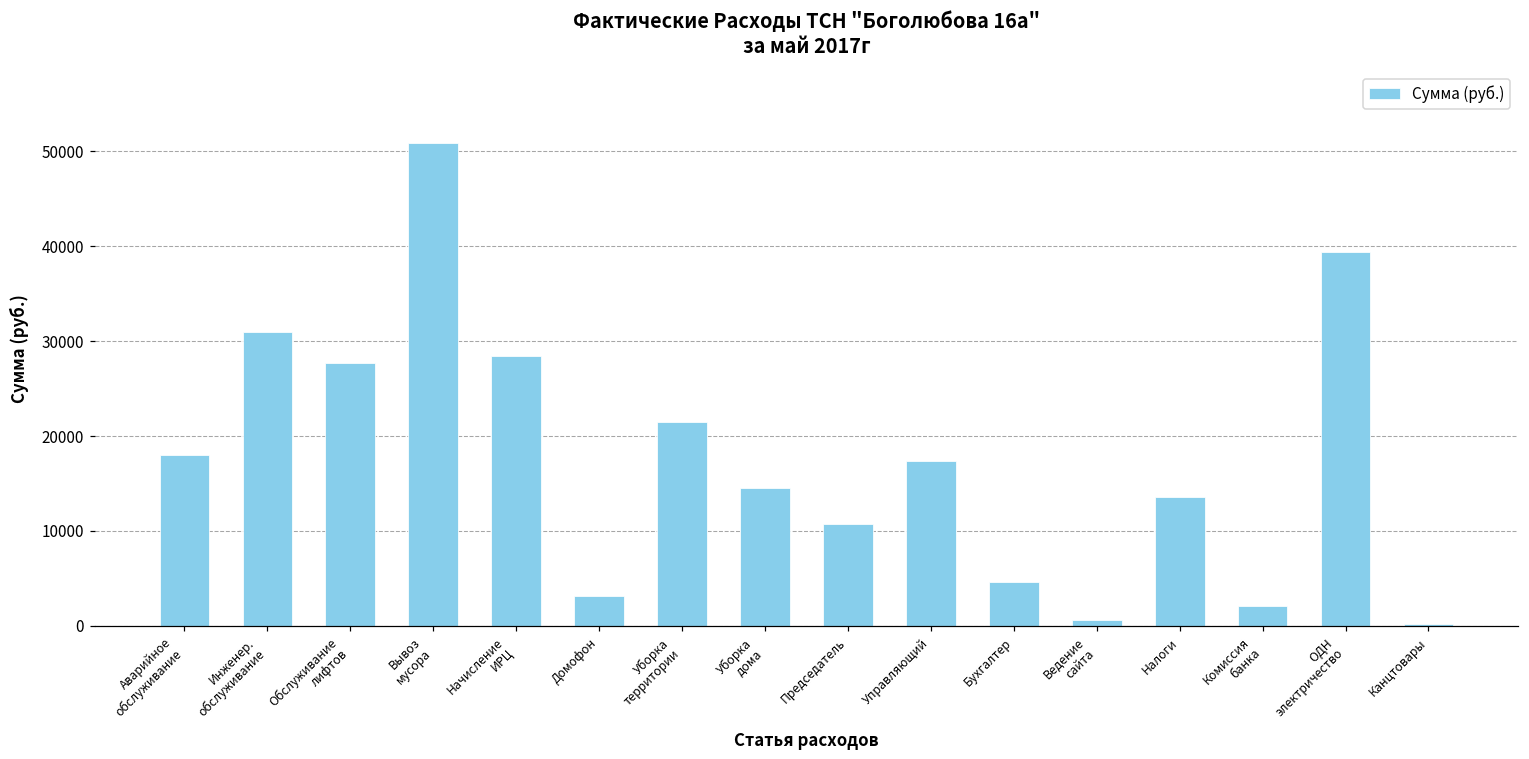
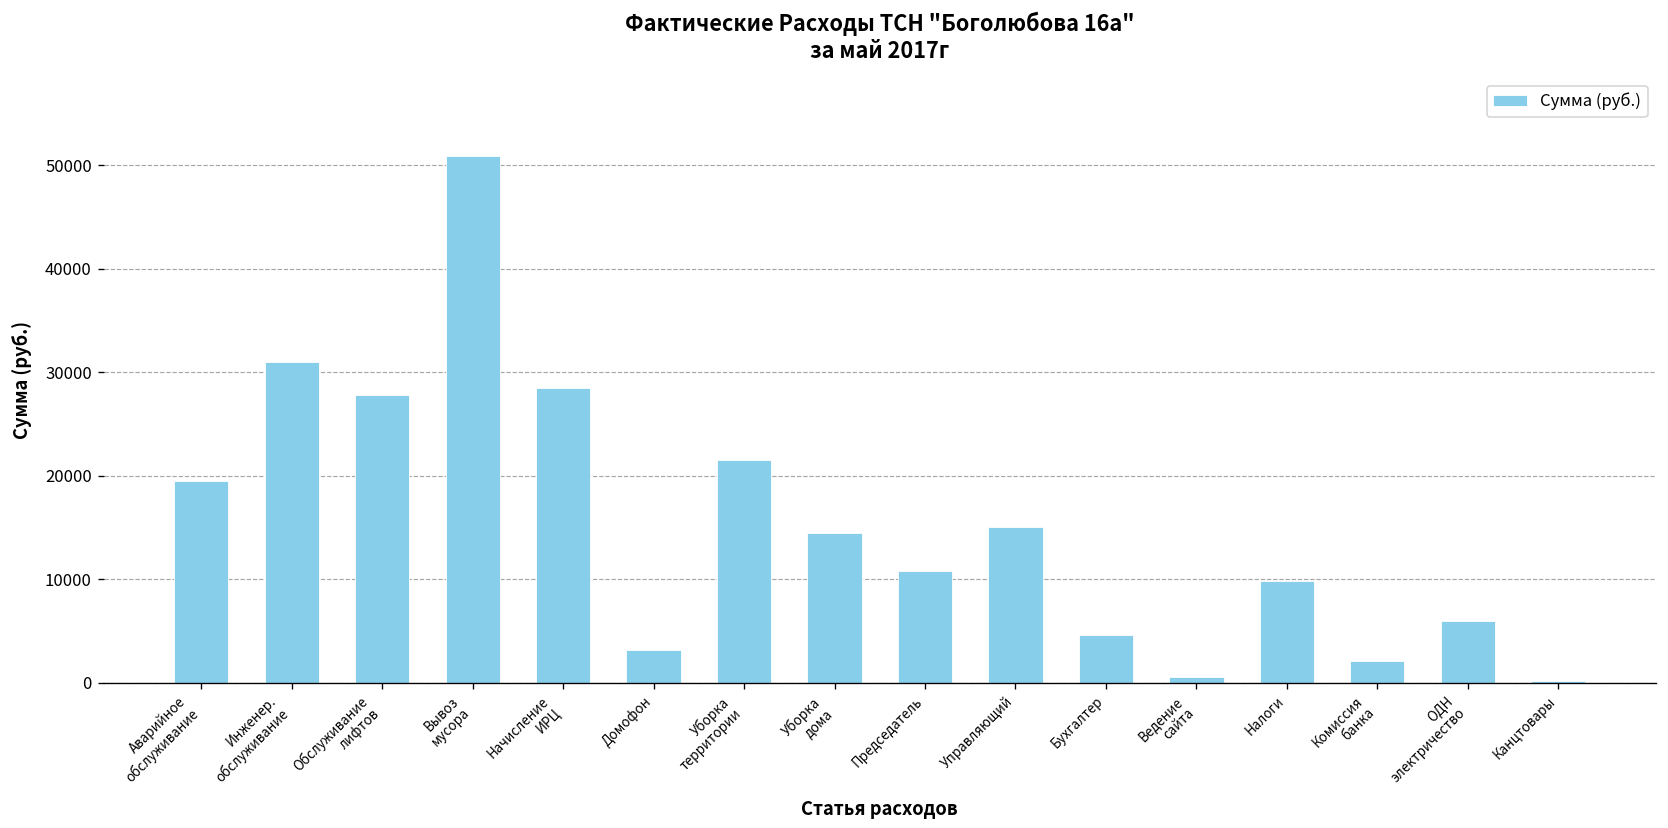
  {
-   "Аварийное обслуживание": 18000,
+   "Аварийное обслуживание": 19000,
    "Инженер. обслуживание": 31000,
    "Обслуживание лифтов": 28000,
    "Вывоз мусора": 51000,
    "Начисление ИРЦ": 28000,
    "Домофон": 3000,
    "Уборка территории": 22000,
    "Уборка дома": 15000,
    "Председатель": 11000,
-   "Управляющий": 17000,
+   "Управляющий": 15000,
    "Бухгалтер": 5000,
    "Ведение сайта": 1000,
-   "Налоги": 14000,
+   "Налоги": 10000,
    "Комиссия банка": 2000,
-   "ОДН электричество": 39000
+   "ОДН электричество": 6000
  }
